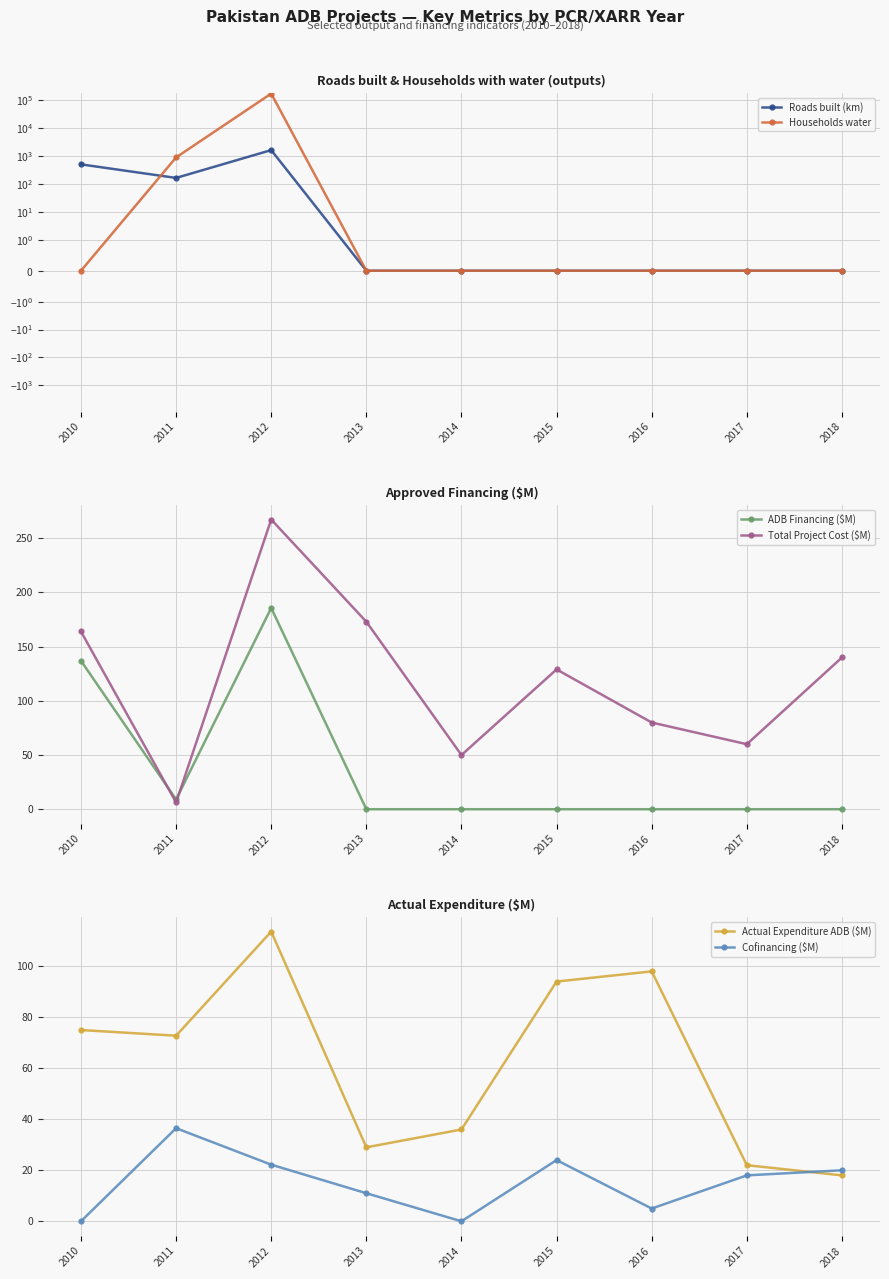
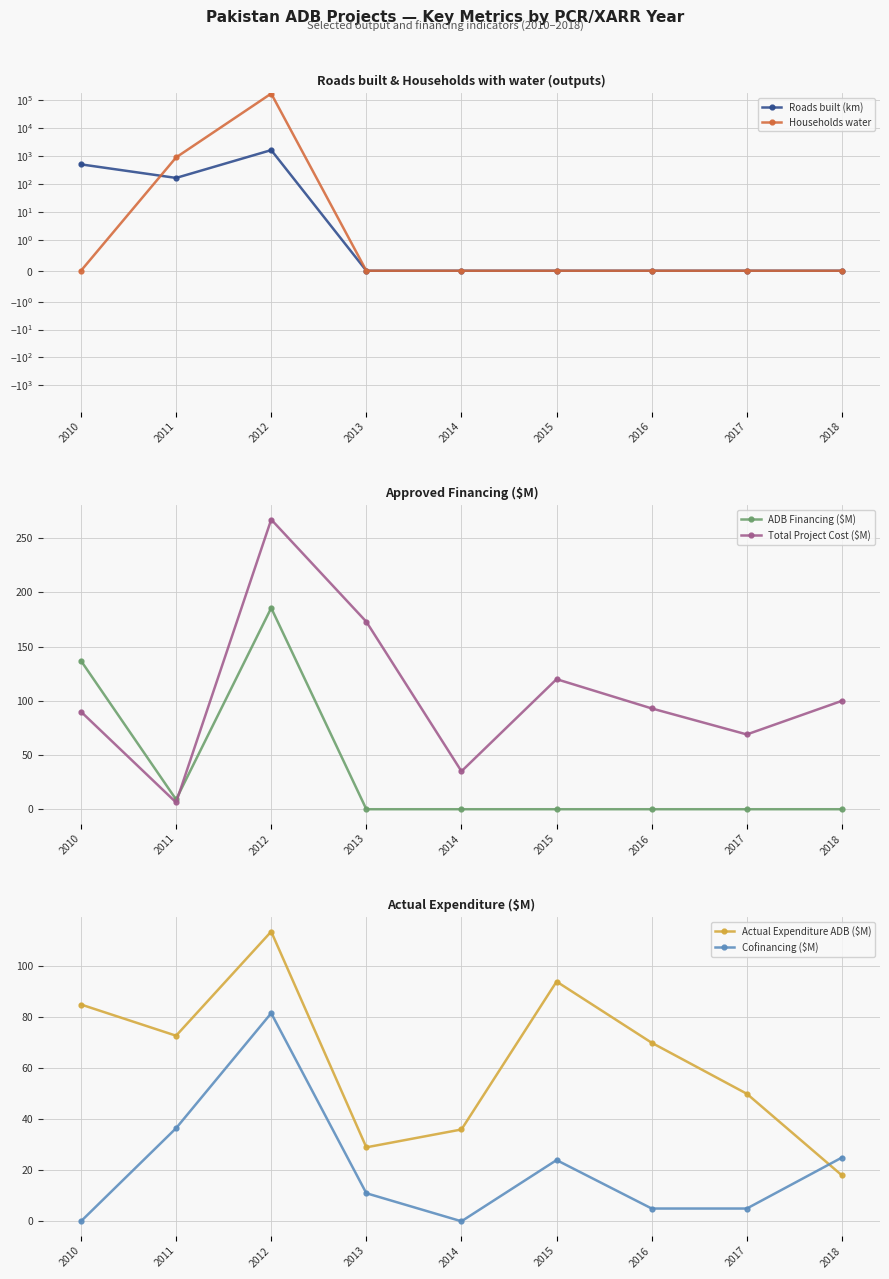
  {
    "Approved Financing ($M)": {
      "ADB Financing ($M)": {
        "2010": 137,
        "2011": 9,
        "2012": 186,
        "2013": 0,
        "2014": 0,
        "2015": 0,
        "2016": 0,
        "2017": 0,
        "2018": 0
      },
      "Total Project Cost ($M)": {
-       "2010": 164,
+       "2010": 90,
        "2011": 6,
        "2012": 267,
        "2013": 173,
-       "2014": 50,
-       "2015": 129,
-       "2016": 80,
-       "2017": 60,
-       "2018": 140
+       "2014": 35,
+       "2015": 120,
+       "2016": 93,
+       "2017": 69,
+       "2018": 100
      }
    },
    "Actual Expenditure ($M)": {
      "Actual Expenditure ADB ($M)": {
-       "2010": 75,
+       "2010": 85,
        "2011": 73,
        "2012": 114,
        "2013": 29,
        "2014": 36,
        "2015": 94,
-       "2016": 98,
-       "2017": 22,
+       "2016": 70,
+       "2017": 50,
        "2018": 18
      },
      "Cofinancing ($M)": {
        "2010": 0,
        "2011": 37,
-       "2012": 22,
+       "2012": 82,
        "2013": 11,
        "2014": 0,
        "2015": 24,
        "2016": 5,
-       "2017": 18,
-       "2018": 20
+       "2017": 5,
+       "2018": 25
      }
    }
  }
